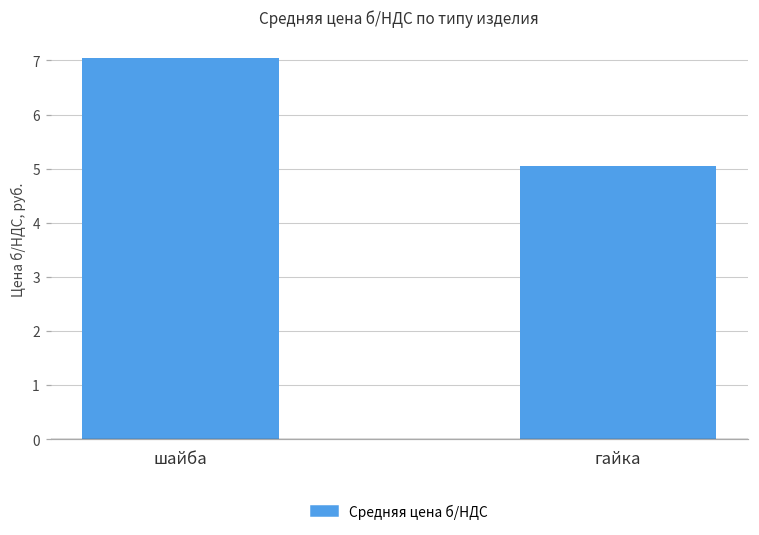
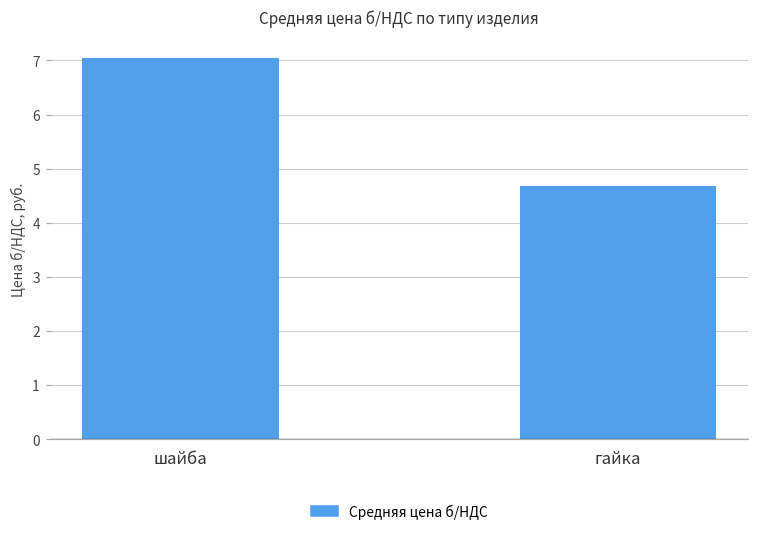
  {
    "шайба": 7.1,
-   "гайка": 5.1
+   "гайка": 4.7
  }
